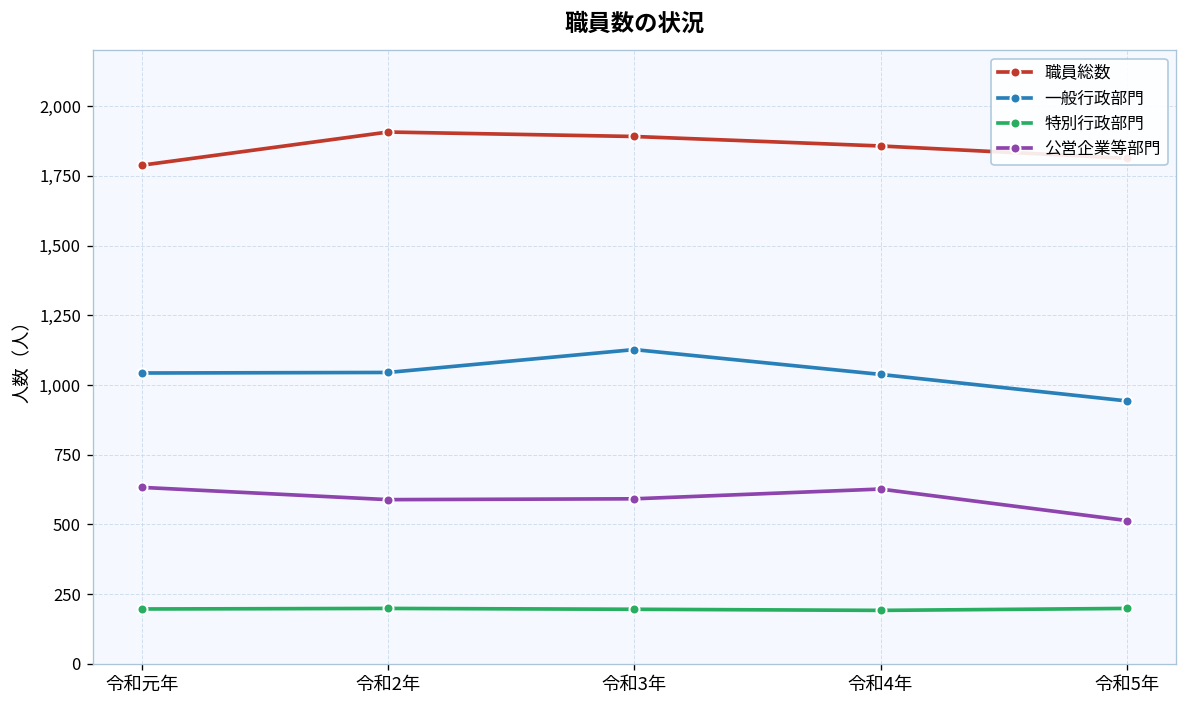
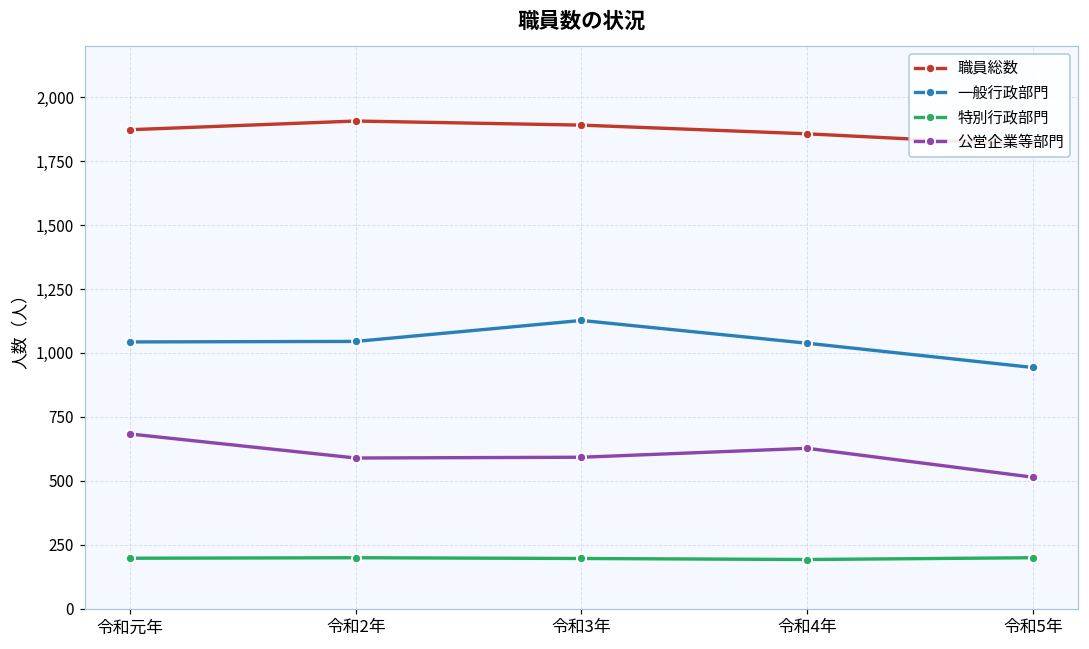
  {
    "職員総数": {
-     "令和元年": "1,790",
+     "令和元年": "1,870",
      "令和2年": "1,910",
      "令和3年": "1,890",
      "令和4年": "1,860"
    },
    "一般行政部門": {
      "令和元年": "1,040",
      "令和2年": "1,050",
      "令和3年": "1,130",
      "令和4年": "1,040",
      "令和5年": "940"
    },
    "特別行政部門": {
      "令和元年": "200",
      "令和2年": "200",
      "令和3年": "200",
      "令和4年": "190",
      "令和5年": "200"
    },
    "公営企業等部門": {
-     "令和元年": "630",
+     "令和元年": "680",
      "令和2年": "590",
      "令和3年": "590",
      "令和4年": "630",
      "令和5年": "510"
    }
  }
